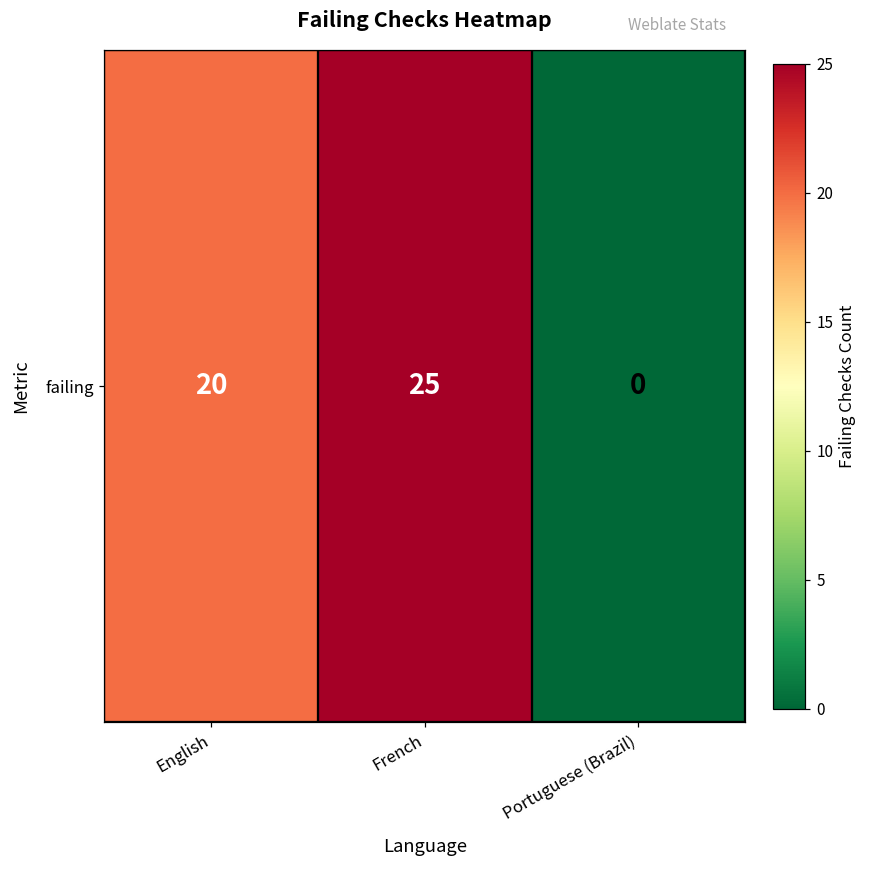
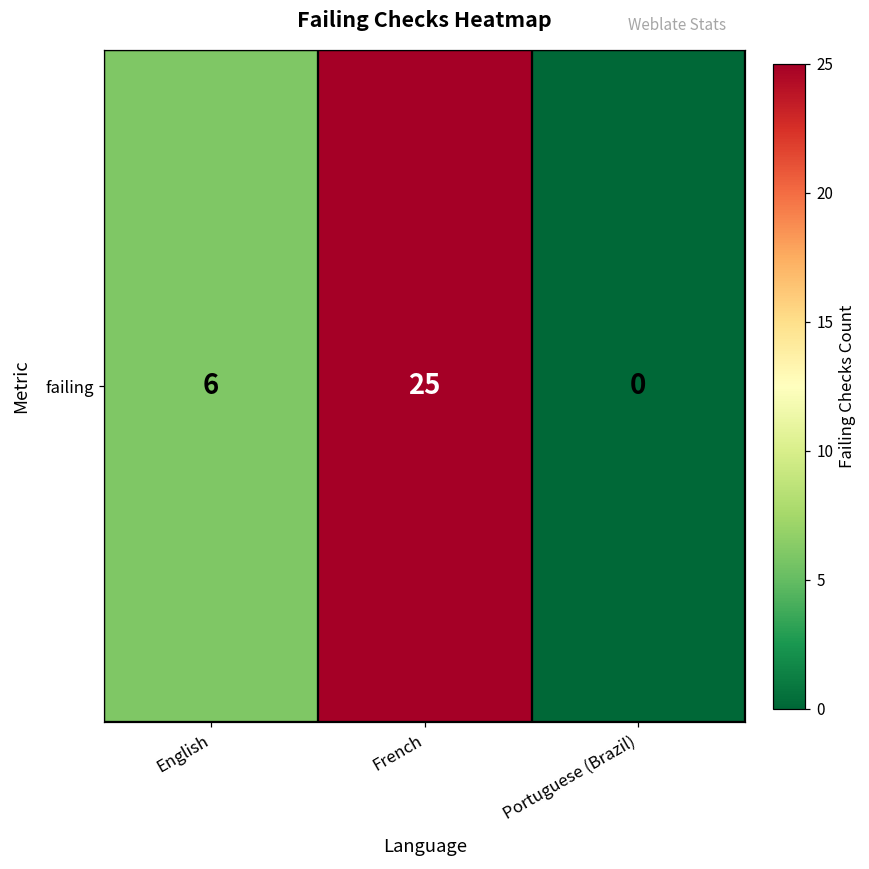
  {
    "failing": {
-     "English": 20,
+     "English": 6,
      "French": 25,
      "Portuguese (Brazil)": 0
    }
  }
